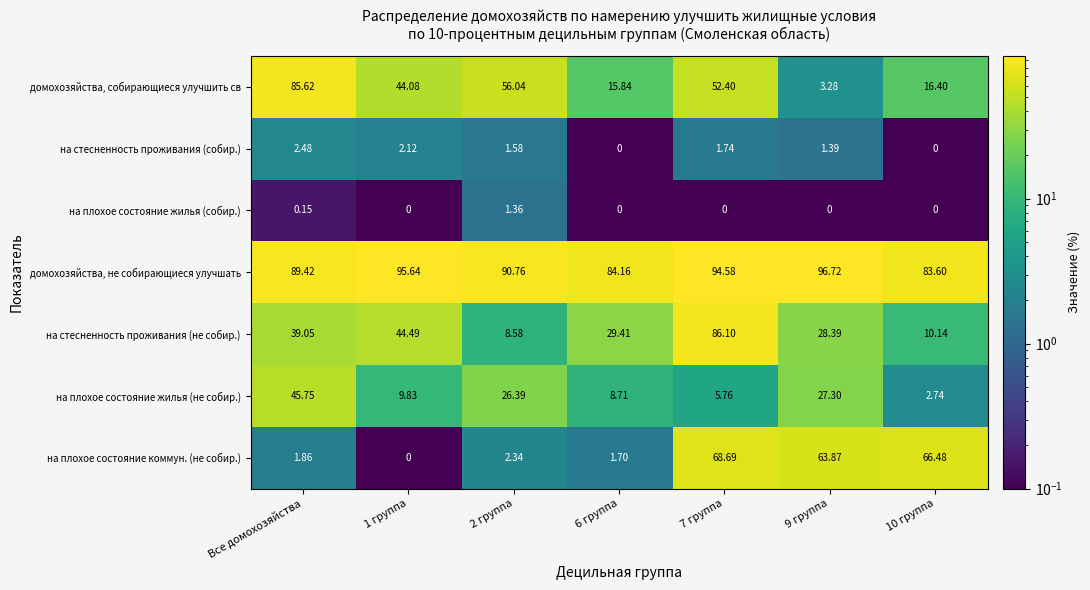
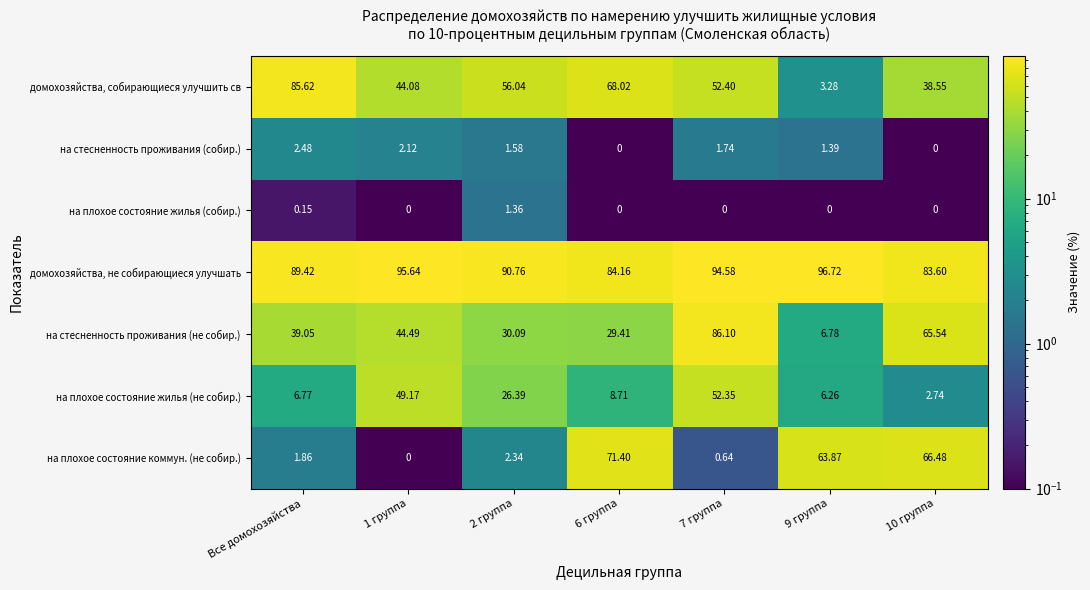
  {
    "домохозяйства, собирающиеся улучшить св": {
      "Все домохозяйства": 85.62,
      "1 группа": 44.08,
      "2 группа": 56.04,
-     "6 группа": 15.84,
+     "6 группа": 68.02,
      "7 группа": 52.40,
      "9 группа": 3.28,
-     "10 группа": 16.40
+     "10 группа": 38.55
    },
    "на стесненность проживания (собир.)": {
      "Все домохозяйства": 2.48,
      "1 группа": 2.12,
      "2 группа": 1.58,
      "6 группа": 0,
      "7 группа": 1.74,
      "9 группа": 1.39,
      "10 группа": 0
    },
    "на плохое состояние жилья (собир.)": {
      "Все домохозяйства": 0.15,
      "1 группа": 0,
      "2 группа": 1.36,
      "6 группа": 0,
      "7 группа": 0,
      "9 группа": 0,
      "10 группа": 0
    },
    "домохозяйства, не собирающиеся улучшать": {
      "Все домохозяйства": 89.42,
      "1 группа": 95.64,
      "2 группа": 90.76,
      "6 группа": 84.16,
      "7 группа": 94.58,
      "9 группа": 96.72,
      "10 группа": 83.60
    },
    "на стесненность проживания (не собир.)": {
      "Все домохозяйства": 39.05,
      "1 группа": 44.49,
-     "2 группа": 8.58,
+     "2 группа": 30.09,
      "6 группа": 29.41,
      "7 группа": 86.10,
-     "9 группа": 28.39,
-     "10 группа": 10.14
+     "9 группа": 6.78,
+     "10 группа": 65.54
    },
    "на плохое состояние жилья (не собир.)": {
-     "Все домохозяйства": 45.75,
-     "1 группа": 9.83,
+     "Все домохозяйства": 6.77,
+     "1 группа": 49.17,
      "2 группа": 26.39,
      "6 группа": 8.71,
-     "7 группа": 5.76,
-     "9 группа": 27.30,
+     "7 группа": 52.35,
+     "9 группа": 6.26,
      "10 группа": 2.74
    },
    "на плохое состояние коммун. (не собир.)": {
      "Все домохозяйства": 1.86,
      "1 группа": 0,
      "2 группа": 2.34,
-     "6 группа": 1.70,
-     "7 группа": 68.69,
+     "6 группа": 71.40,
+     "7 группа": 0.64,
      "9 группа": 63.87,
      "10 группа": 66.48
    }
  }
